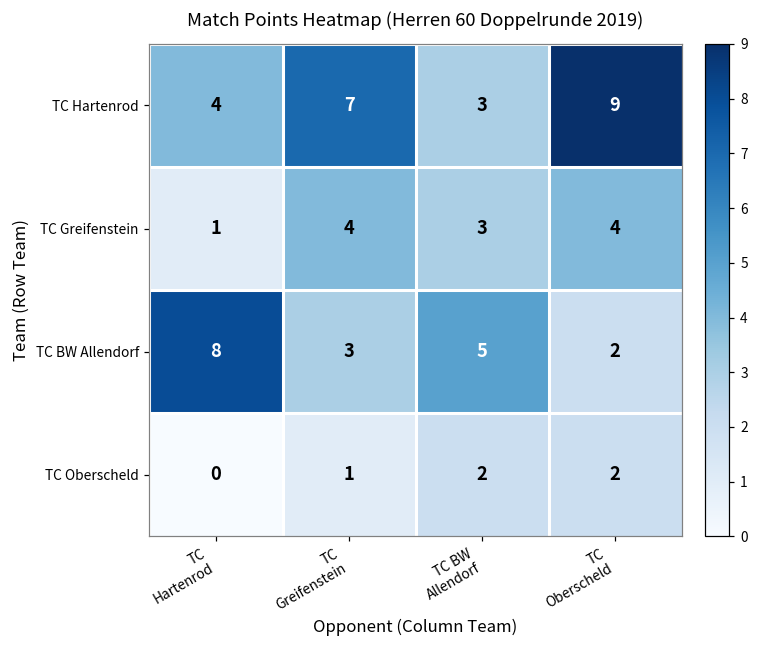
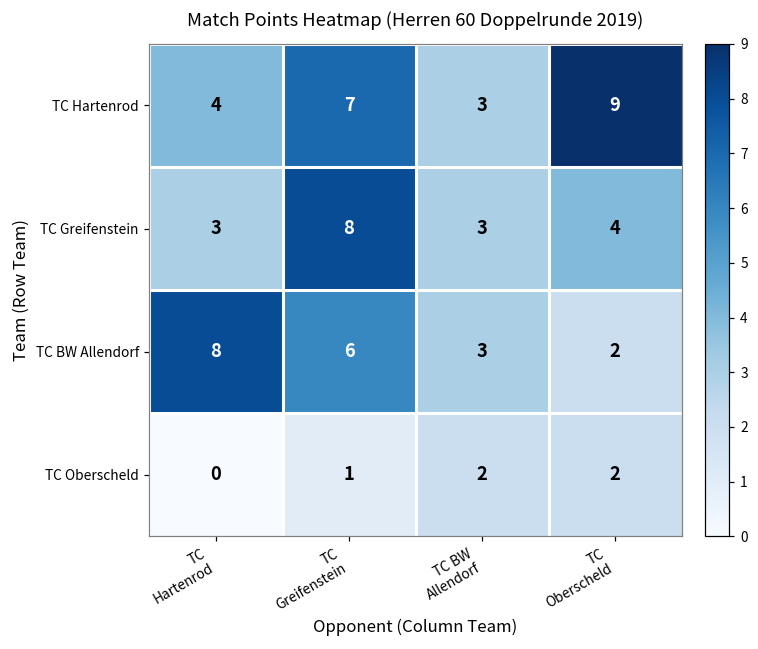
  {
    "TC Hartenrod": {
      "TC Hartenrod": 4,
      "TC Greifenstein": 7,
      "TC BW Allendorf": 3,
      "TC Oberscheld": 9
    },
    "TC Greifenstein": {
-     "TC Hartenrod": 1,
-     "TC Greifenstein": 4,
+     "TC Hartenrod": 3,
+     "TC Greifenstein": 8,
      "TC BW Allendorf": 3,
      "TC Oberscheld": 4
    },
    "TC BW Allendorf": {
      "TC Hartenrod": 8,
-     "TC Greifenstein": 3,
-     "TC BW Allendorf": 5,
+     "TC Greifenstein": 6,
+     "TC BW Allendorf": 3,
      "TC Oberscheld": 2
    },
    "TC Oberscheld": {
      "TC Hartenrod": 0,
      "TC Greifenstein": 1,
      "TC BW Allendorf": 2,
      "TC Oberscheld": 2
    }
  }
